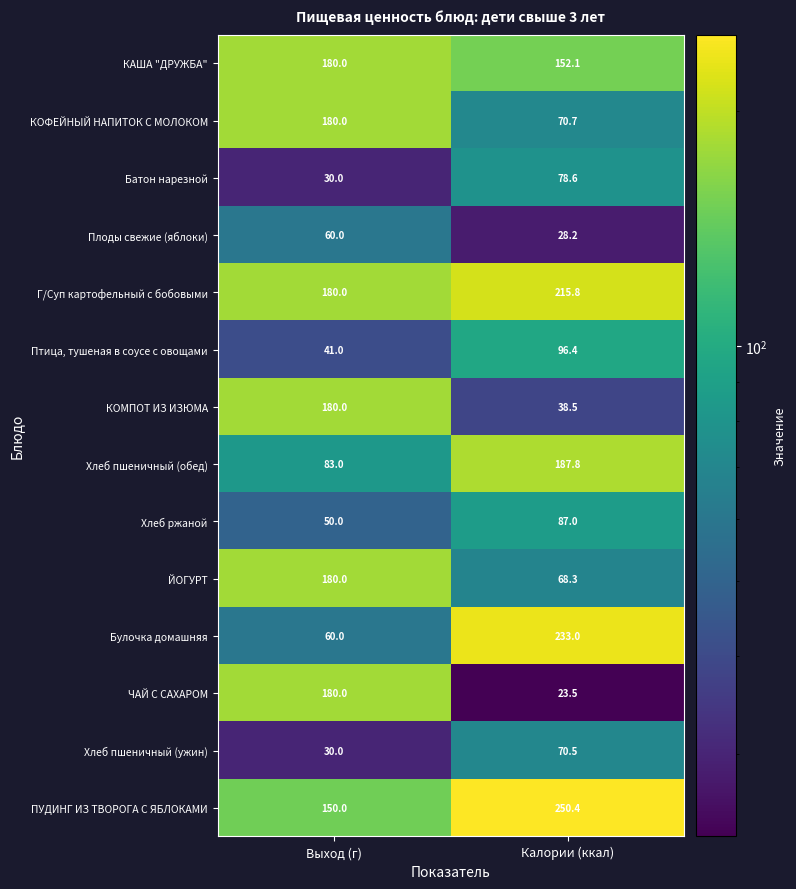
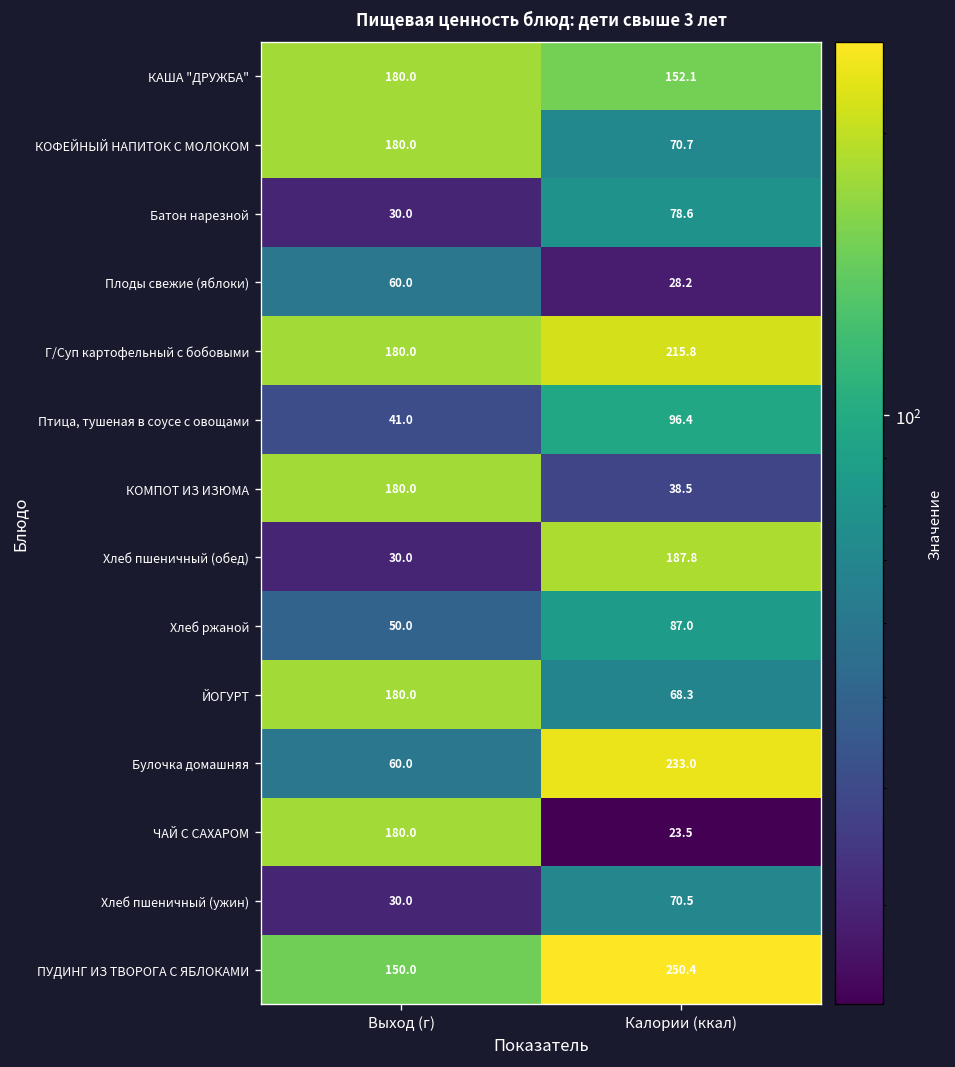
  {
    "КАША \"ДРУЖБА\"": {
      "Выход (г)": 180.0,
      "Калории (ккал)": 152.1
    },
    "КОФЕЙНЫЙ НАПИТОК С МОЛОКОМ": {
      "Выход (г)": 180.0,
      "Калории (ккал)": 70.7
    },
    "Батон нарезной": {
      "Выход (г)": 30.0,
      "Калории (ккал)": 78.6
    },
    "Плоды свежие (яблоки)": {
      "Выход (г)": 60.0,
      "Калории (ккал)": 28.2
    },
    "Г/Суп картофельный с бобовыми": {
      "Выход (г)": 180.0,
      "Калории (ккал)": 215.8
    },
    "Птица, тушеная в соусе с овощами": {
      "Выход (г)": 41.0,
      "Калории (ккал)": 96.4
    },
    "КОМПОТ ИЗ ИЗЮМА": {
      "Выход (г)": 180.0,
      "Калории (ккал)": 38.5
    },
    "Хлеб пшеничный (обед)": {
-     "Выход (г)": 83.0,
+     "Выход (г)": 30.0,
      "Калории (ккал)": 187.8
    },
    "Хлеб ржаной": {
      "Выход (г)": 50.0,
      "Калории (ккал)": 87.0
    },
    "ЙОГУРТ": {
      "Выход (г)": 180.0,
      "Калории (ккал)": 68.3
    },
    "Булочка домашняя": {
      "Выход (г)": 60.0,
      "Калории (ккал)": 233.0
    },
    "ЧАЙ С САХАРОМ": {
      "Выход (г)": 180.0,
      "Калории (ккал)": 23.5
    },
    "Хлеб пшеничный (ужин)": {
      "Выход (г)": 30.0,
      "Калории (ккал)": 70.5
    },
    "ПУДИНГ ИЗ ТВОРОГА С ЯБЛОКАМИ": {
      "Выход (г)": 150.0,
      "Калории (ккал)": 250.4
    }
  }
